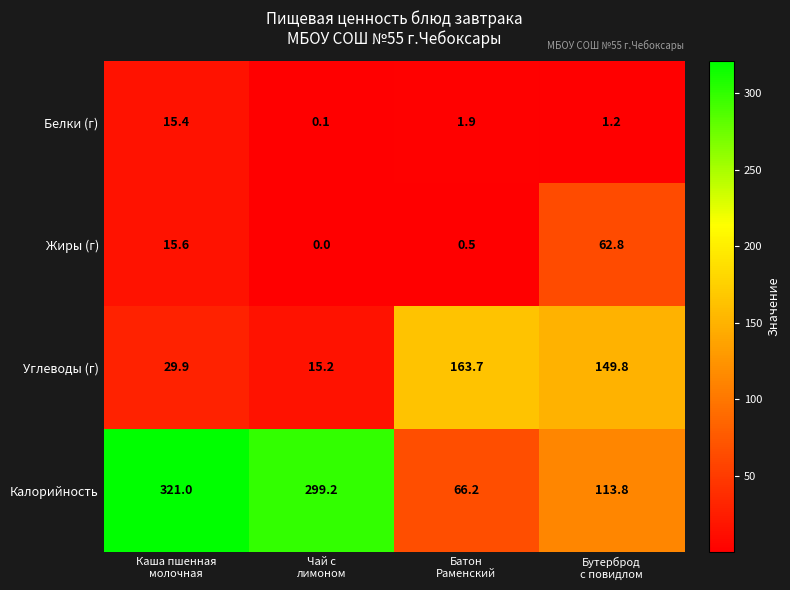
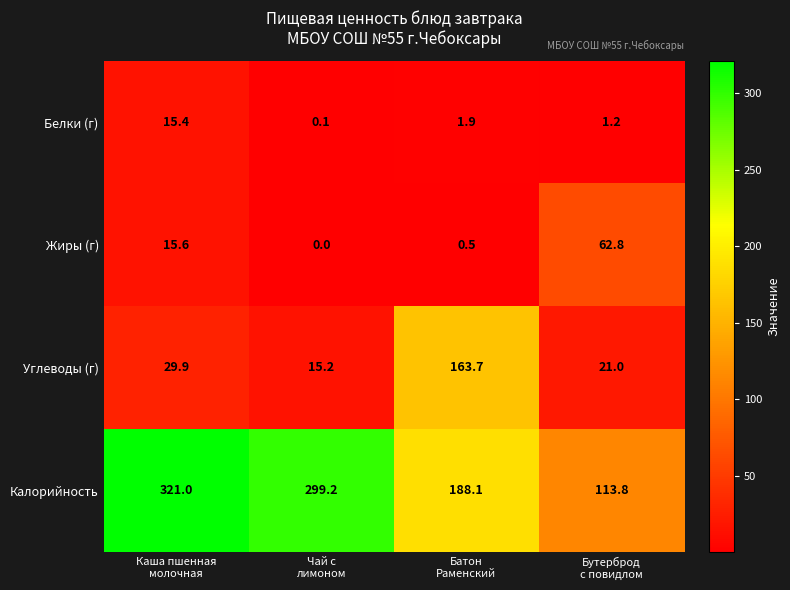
  {
    "Белки (г)": {
      "Каша пшенная молочная": 15.4,
      "Чай с лимоном": 0.1,
      "Батон Раменский": 1.9,
      "Бутерброд с повидлом": 1.2
    },
    "Жиры (г)": {
      "Каша пшенная молочная": 15.6,
      "Чай с лимоном": 0.0,
      "Батон Раменский": 0.5,
      "Бутерброд с повидлом": 62.8
    },
    "Углеводы (г)": {
      "Каша пшенная молочная": 29.9,
      "Чай с лимоном": 15.2,
      "Батон Раменский": 163.7,
-     "Бутерброд с повидлом": 149.8
+     "Бутерброд с повидлом": 21.0
    },
    "Калорийность": {
      "Каша пшенная молочная": 321.0,
      "Чай с лимоном": 299.2,
-     "Батон Раменский": 66.2,
+     "Батон Раменский": 188.1,
      "Бутерброд с повидлом": 113.8
    }
  }
